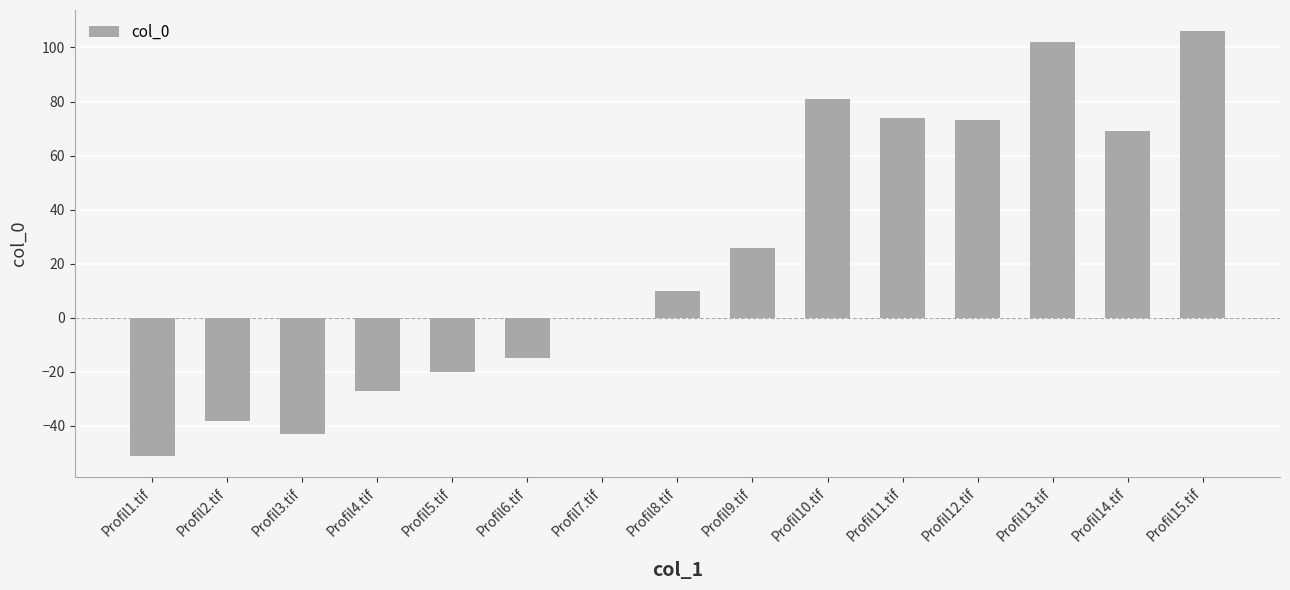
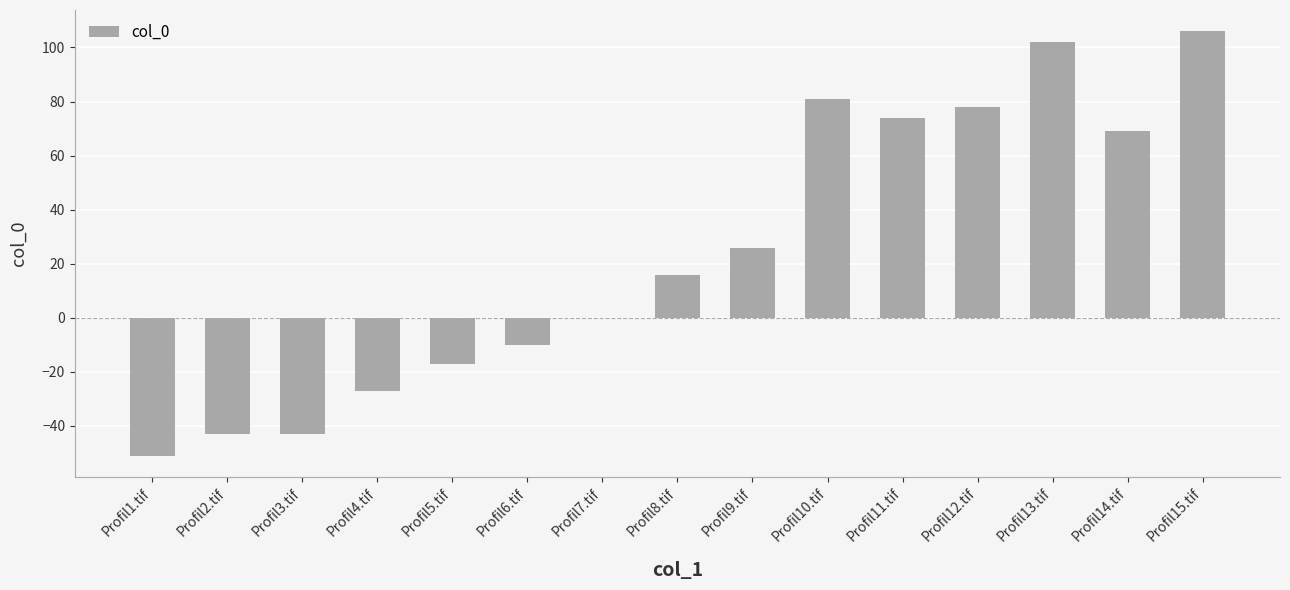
  {
    "Profil1.tif": -51,
-   "Profil2.tif": -38,
+   "Profil2.tif": -43,
    "Profil3.tif": -43,
    "Profil4.tif": -27,
-   "Profil5.tif": -20,
-   "Profil6.tif": -15,
+   "Profil5.tif": -17,
+   "Profil6.tif": -10,
    "Profil7.tif": 0,
-   "Profil8.tif": 10,
+   "Profil8.tif": 16,
    "Profil9.tif": 26,
    "Profil10.tif": 81,
    "Profil11.tif": 74,
-   "Profil12.tif": 73,
+   "Profil12.tif": 78,
    "Profil13.tif": 102,
    "Profil14.tif": 69,
    "Profil15.tif": 106
  }
